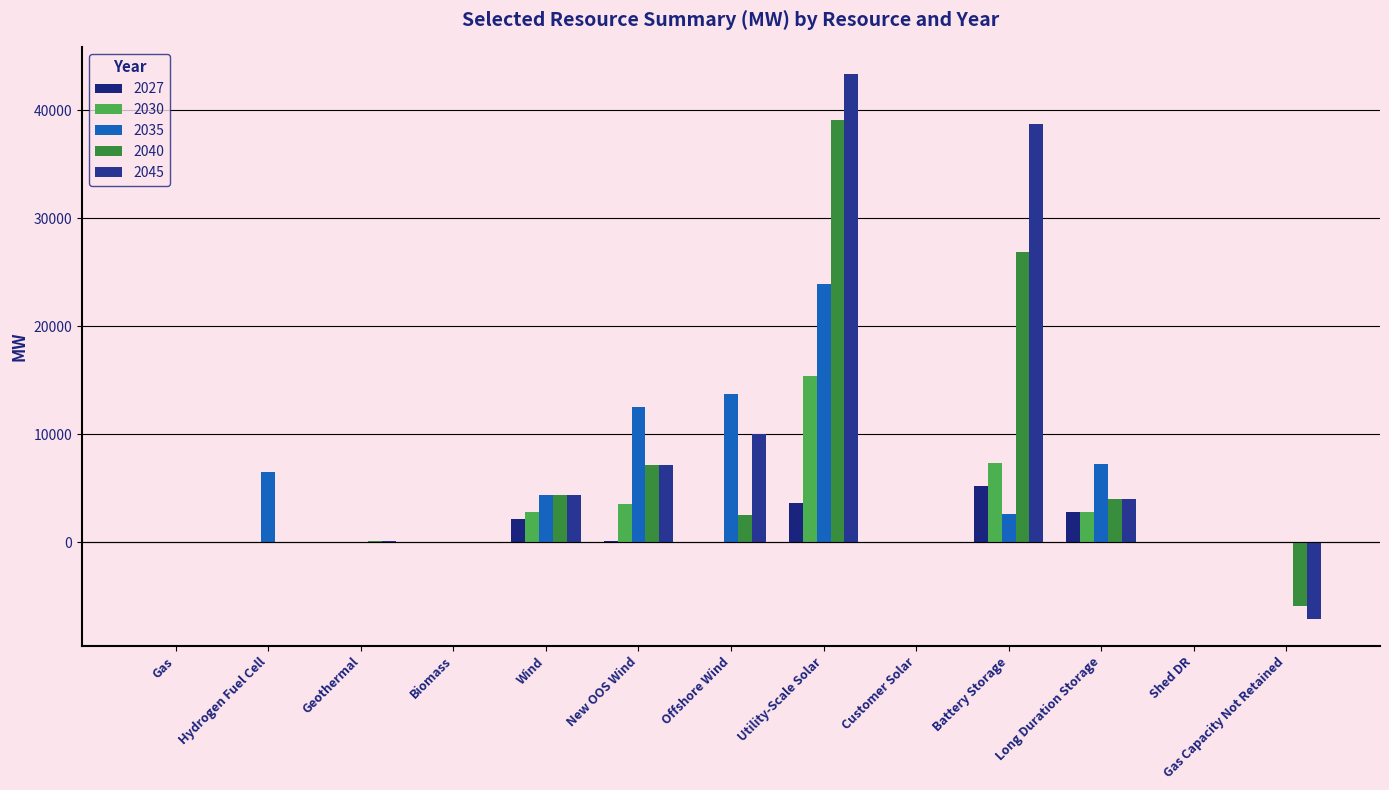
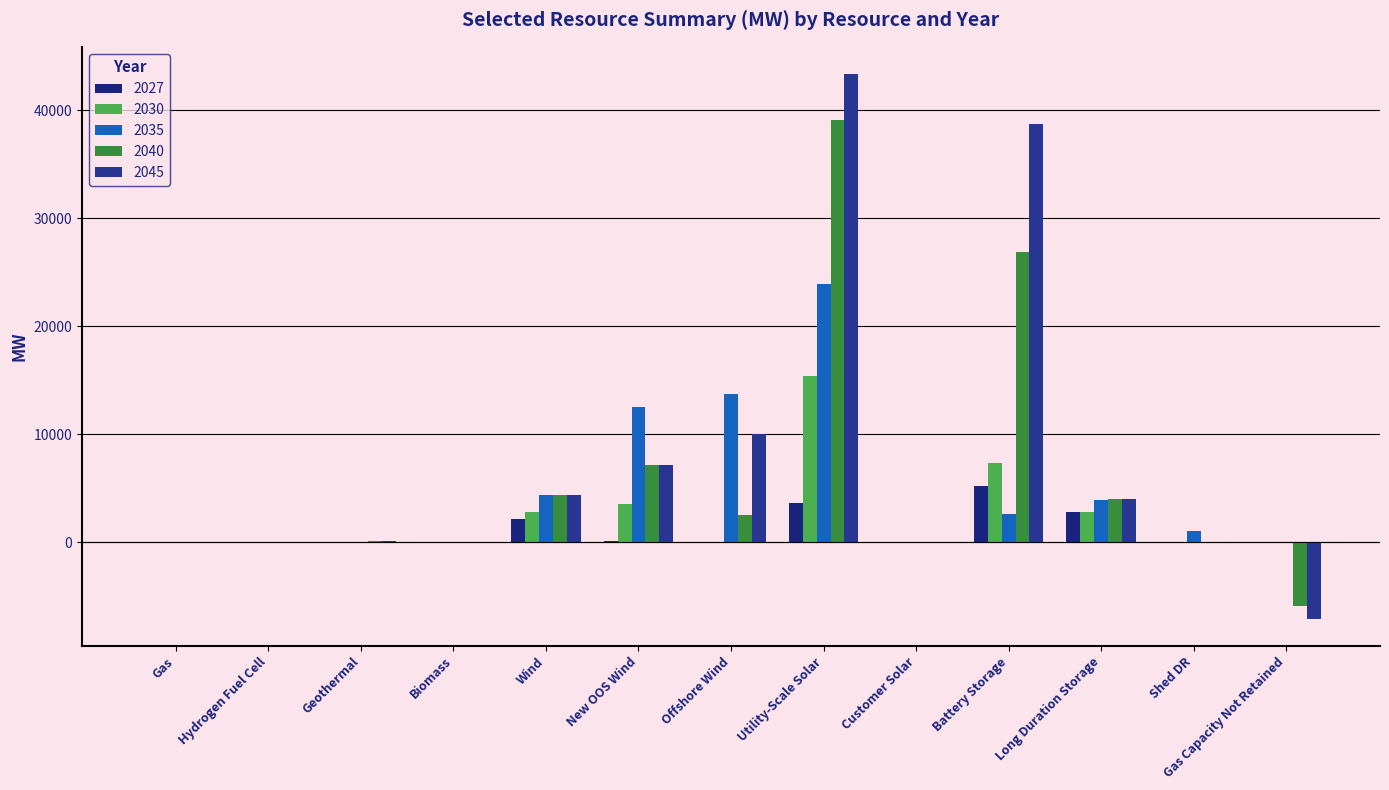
  {
    "2035": {
      "Gas": 0,
-     "Hydrogen Fuel Cell": 6500,
+     "Hydrogen Fuel Cell": 0,
      "Geothermal": 0,
      "Biomass": 0,
      "Wind": 4300,
      "New OOS Wind": 12500,
      "Offshore Wind": 13700,
      "Utility-Scale Solar": 23900,
      "Customer Solar": 0,
      "Battery Storage": 2600,
-     "Long Duration Storage": 7200,
-     "Shed DR": 0,
+     "Long Duration Storage": 3900,
+     "Shed DR": 1000,
      "Gas Capacity Not Retained": 0
    }
  }
